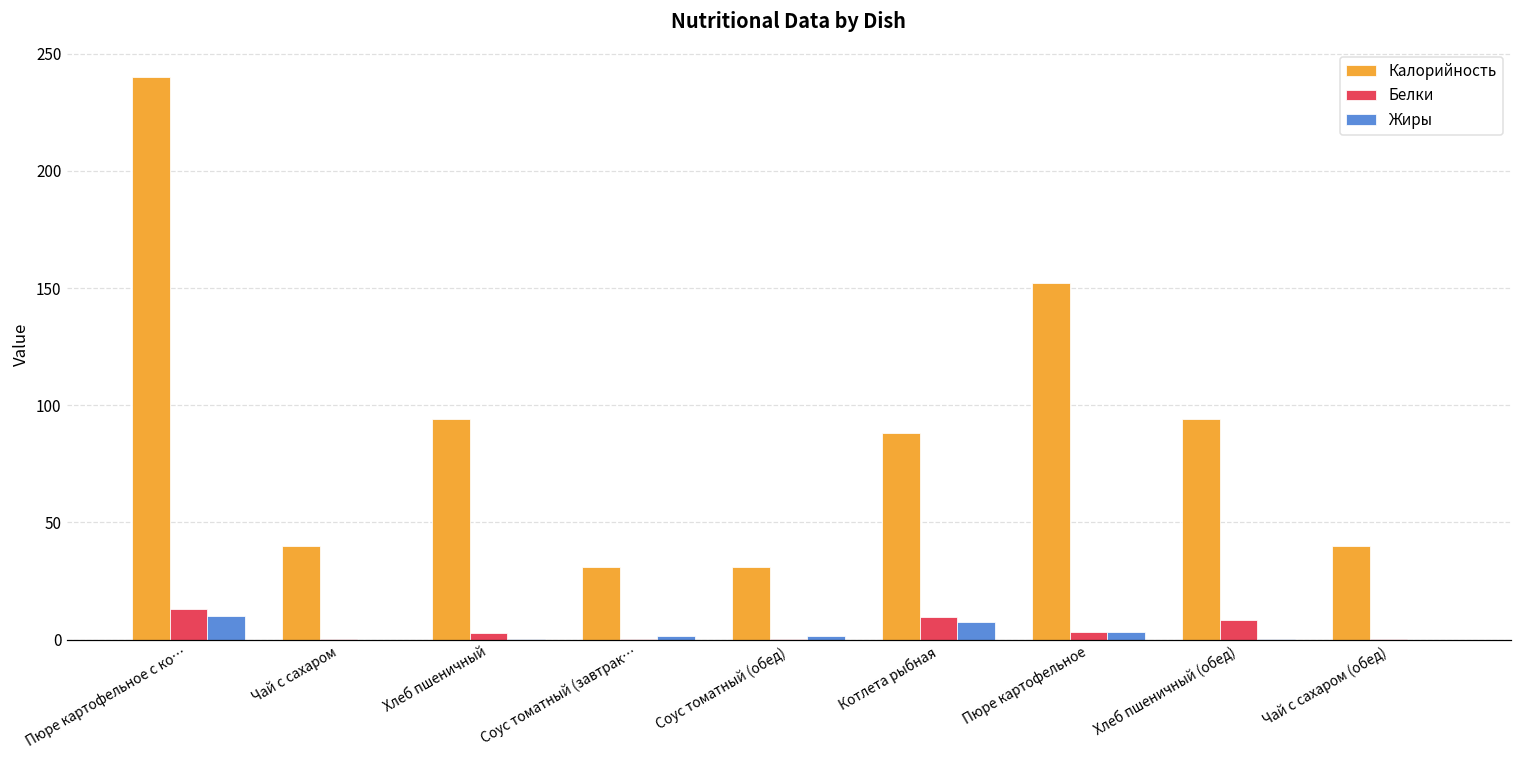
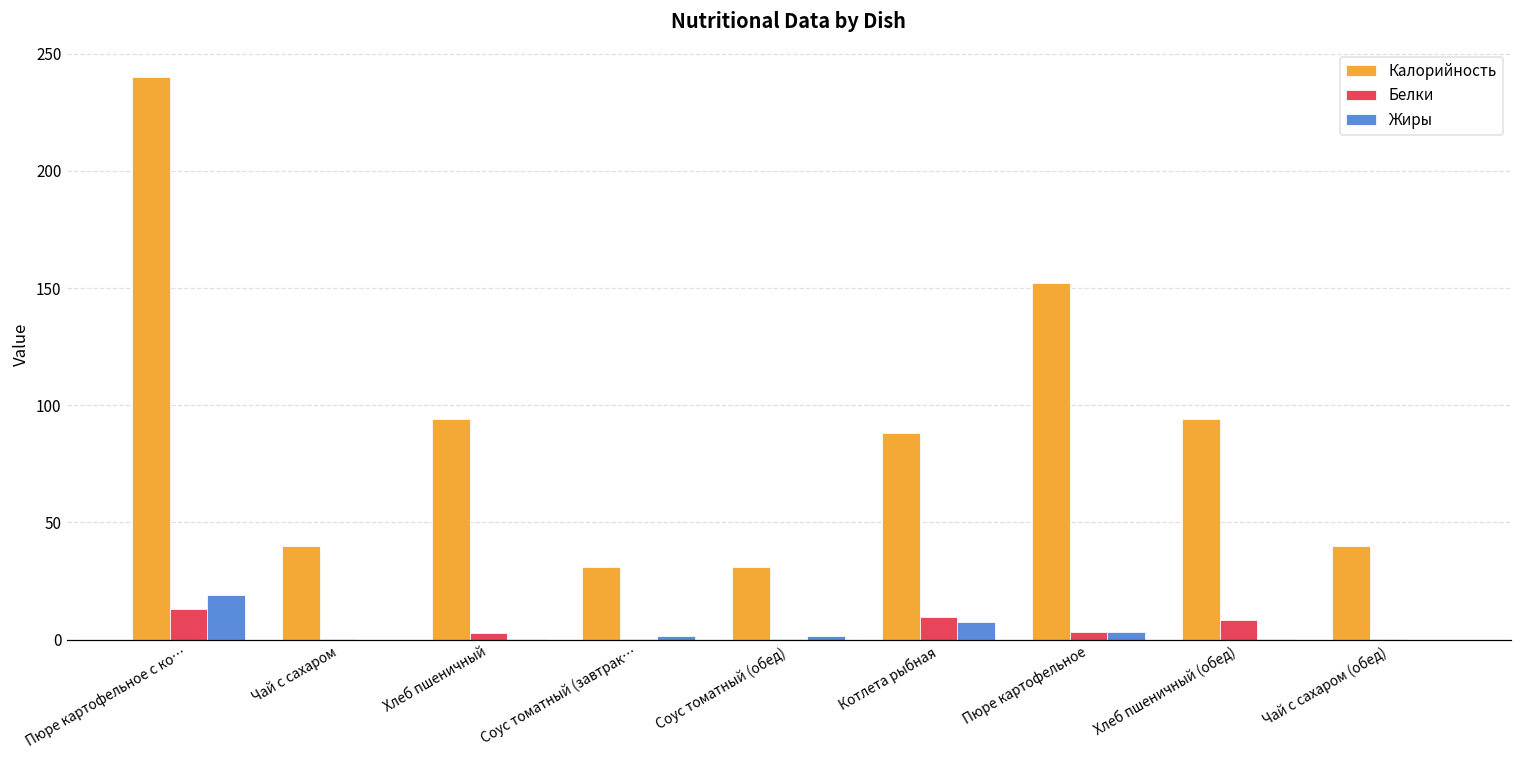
  {
    "Калорийность": {
      "Пюре картофельное с ко…": 240,
      "Чай с сахаром": 40,
      "Хлеб пшеничный": 94,
      "Соус томатный (завтрак…": 31,
      "Соус томатный (обед)": 31,
      "Котлета рыбная": 88,
      "Пюре картофельное": 152,
      "Хлеб пшеничный (обед)": 94,
      "Чай с сахаром (обед)": 40
    },
    "Белки": {
      "Пюре картофельное с ко…": 13,
      "Хлеб пшеничный": 3,
      "Котлета рыбная": 10,
      "Пюре картофельное": 3,
      "Хлеб пшеничный (обед)": 9
    },
    "Жиры": {
-     "Пюре картофельное с ко…": 10,
+     "Пюре картофельное с ко…": 19,
      "Соус томатный (завтрак…": 2,
      "Соус томатный (обед)": 2,
      "Котлета рыбная": 8,
      "Пюре картофельное": 3
    }
  }
